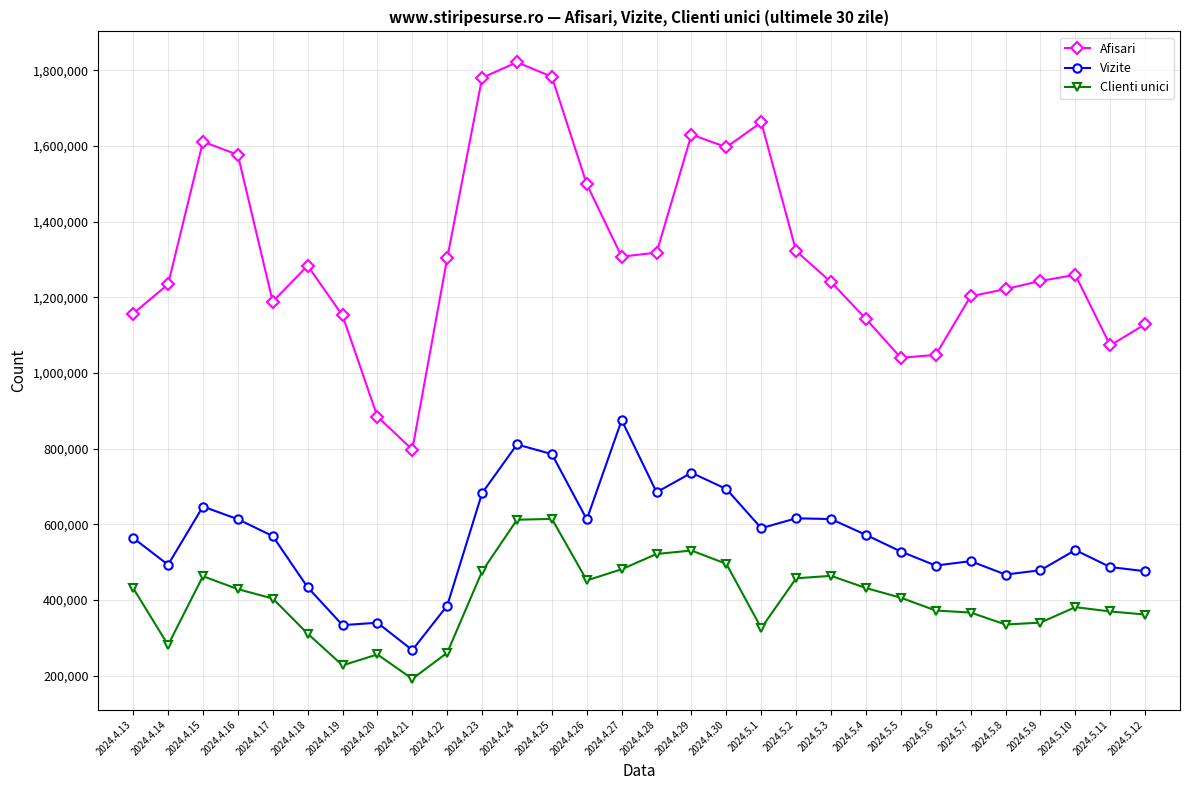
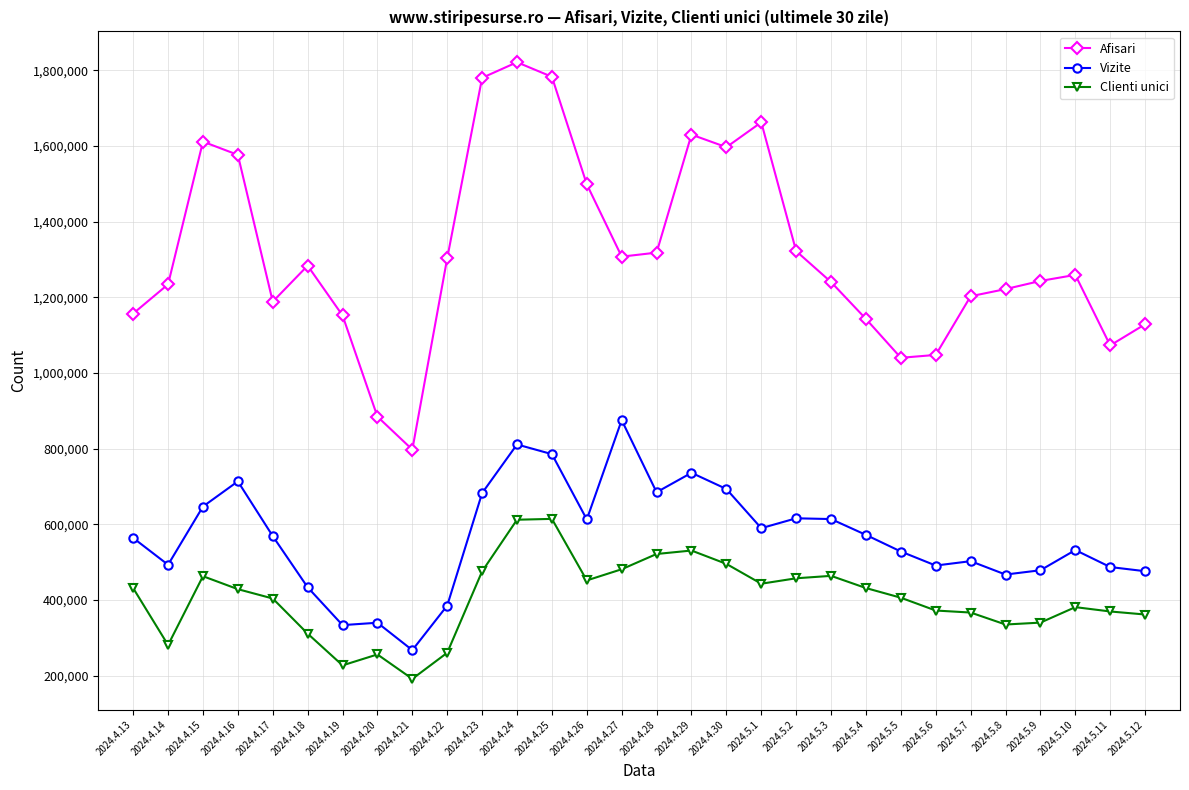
  {
    "Afisari": {
      "2024.4.13": "1,160,000",
      "2024.4.14": "1,230,000",
      "2024.4.15": "1,610,000",
      "2024.4.16": "1,580,000",
      "2024.4.17": "1,190,000",
      "2024.4.18": "1,280,000",
      "2024.4.19": "1,150,000",
      "2024.4.20": "880,000",
      "2024.4.21": "800,000",
      "2024.4.22": "1,300,000",
      "2024.4.23": "1,780,000",
      "2024.4.24": "1,820,000",
      "2024.4.25": "1,780,000",
      "2024.4.26": "1,500,000",
      "2024.4.27": "1,310,000",
      "2024.4.28": "1,320,000",
      "2024.4.29": "1,630,000",
      "2024.4.30": "1,600,000",
      "2024.5.1": "1,660,000",
      "2024.5.2": "1,320,000",
      "2024.5.3": "1,240,000",
      "2024.5.4": "1,140,000",
      "2024.5.5": "1,040,000",
      "2024.5.6": "1,050,000",
      "2024.5.7": "1,200,000",
      "2024.5.8": "1,220,000",
      "2024.5.9": "1,240,000",
      "2024.5.10": "1,260,000",
      "2024.5.11": "1,070,000",
      "2024.5.12": "1,130,000"
    },
    "Vizite": {
      "2024.4.13": "560,000",
      "2024.4.14": "490,000",
      "2024.4.15": "650,000",
-     "2024.4.16": "610,000",
+     "2024.4.16": "710,000",
      "2024.4.17": "570,000",
      "2024.4.18": "430,000",
      "2024.4.19": "330,000",
      "2024.4.20": "340,000",
      "2024.4.21": "270,000",
      "2024.4.22": "390,000",
      "2024.4.23": "680,000",
      "2024.4.24": "810,000",
      "2024.4.25": "790,000",
      "2024.4.26": "610,000",
      "2024.4.27": "880,000",
      "2024.4.28": "680,000",
      "2024.4.29": "740,000",
      "2024.4.30": "690,000",
      "2024.5.1": "590,000",
      "2024.5.2": "620,000",
      "2024.5.3": "610,000",
      "2024.5.4": "570,000",
      "2024.5.5": "530,000",
      "2024.5.6": "490,000",
      "2024.5.7": "500,000",
      "2024.5.8": "470,000",
      "2024.5.9": "480,000",
      "2024.5.10": "530,000",
      "2024.5.11": "490,000",
      "2024.5.12": "480,000"
    },
    "Clienti unici": {
      "2024.4.13": "430,000",
      "2024.4.14": "280,000",
      "2024.4.15": "460,000",
      "2024.4.16": "430,000",
      "2024.4.17": "400,000",
      "2024.4.18": "310,000",
      "2024.4.19": "230,000",
      "2024.4.20": "260,000",
      "2024.4.21": "190,000",
      "2024.4.22": "260,000",
      "2024.4.23": "480,000",
      "2024.4.24": "610,000",
      "2024.4.25": "610,000",
      "2024.4.26": "450,000",
      "2024.4.27": "480,000",
      "2024.4.28": "520,000",
      "2024.4.29": "530,000",
      "2024.4.30": "500,000",
-     "2024.5.1": "330,000",
+     "2024.5.1": "440,000",
      "2024.5.2": "460,000",
      "2024.5.3": "460,000",
      "2024.5.4": "430,000",
      "2024.5.5": "410,000",
      "2024.5.6": "370,000",
      "2024.5.7": "370,000",
      "2024.5.8": "340,000",
      "2024.5.9": "340,000",
      "2024.5.10": "380,000",
      "2024.5.11": "370,000",
      "2024.5.12": "360,000"
    }
  }
